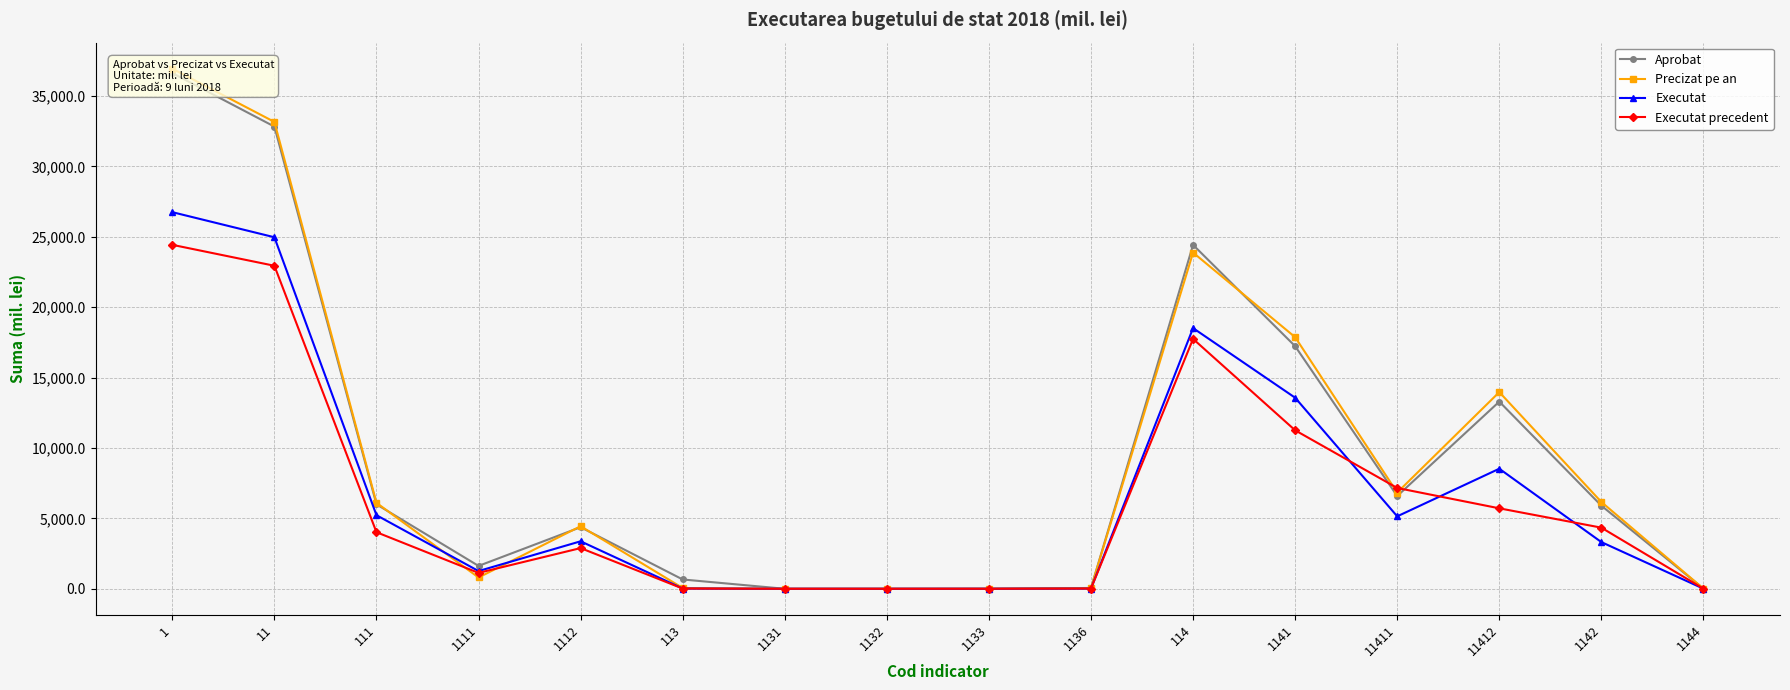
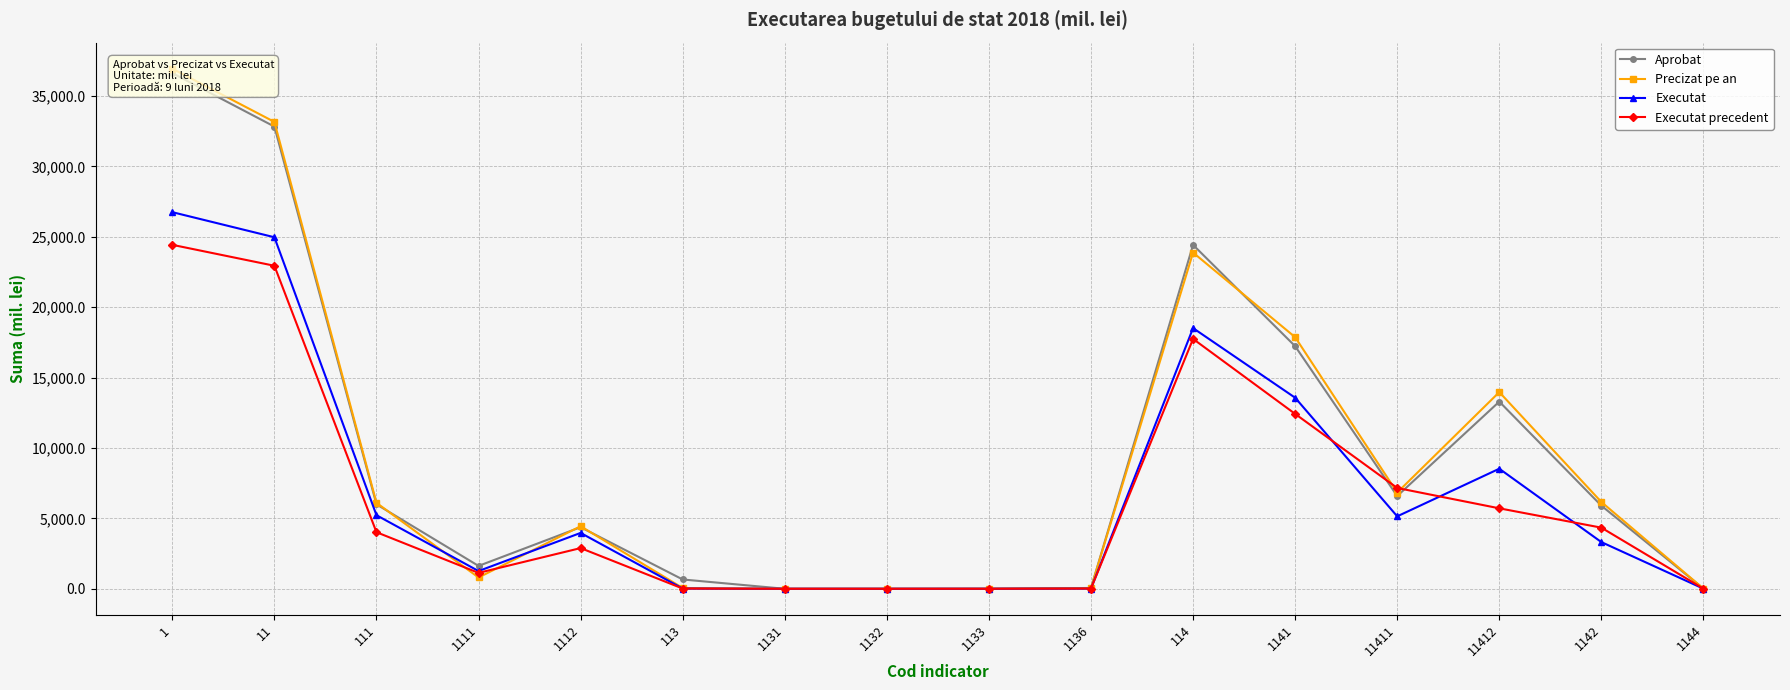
  {
    "Aprobat": {
      "11": "32,800",
      "1111": "1,600",
      "113": "700",
      "114": "24,400",
      "1141": "17,200",
      "11411": "6,600",
      "11412": "13,300",
      "1142": "5,900"
    },
    "Precizat pe an": {
      "11": "33,200",
      "1111": "800",
      "114": "23,900",
      "1141": "17,900",
      "11411": "6,800",
      "11412": "14,000",
      "1142": "6,200"
    },
    "Executat": {
      "1": "26,700",
      "11": "25,000",
      "111": "5,200",
-     "1112": "3,400",
+     "1112": "4,000",
      "114": "18,500",
      "1141": "13,600",
      "11411": "5,100",
      "11412": "8,500",
      "1142": "3,300"
    },
    "Executat precedent": {
      "1": "24,400",
      "11": "22,900",
      "111": "4,000",
      "1112": "2,900",
      "114": "17,700",
-     "1141": "11,300",
+     "1141": "12,400",
      "11411": "7,200",
      "11412": "5,700",
      "1142": "4,300"
    }
  }
